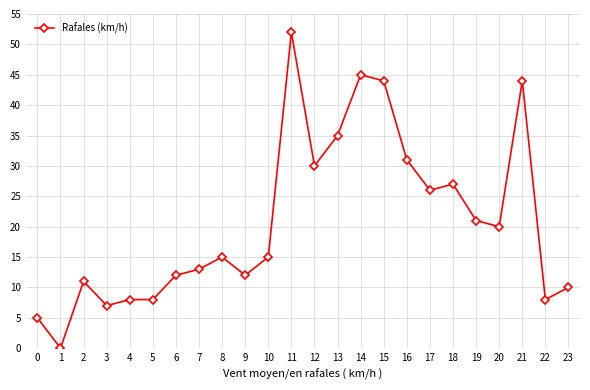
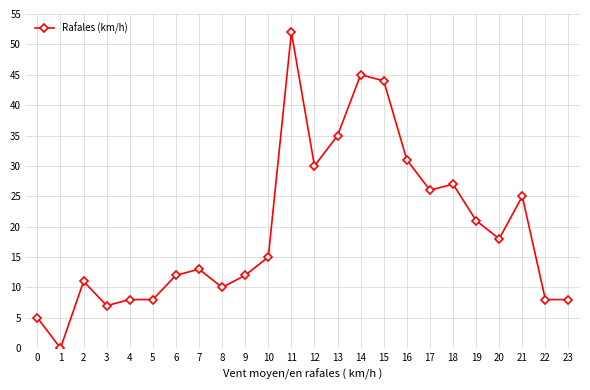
  {
    "0": 5,
    "1": 0,
    "2": 11,
    "3": 7,
    "4": 8,
    "5": 8,
    "6": 12,
    "7": 13,
-   "8": 15,
+   "8": 10,
    "9": 12,
    "10": 15,
    "11": 52,
    "12": 30,
    "13": 35,
    "14": 45,
    "15": 44,
    "16": 31,
    "17": 26,
    "18": 27,
    "19": 21,
-   "20": 20,
-   "21": 44,
+   "20": 18,
+   "21": 25,
    "22": 8,
-   "23": 10
+   "23": 8
  }
